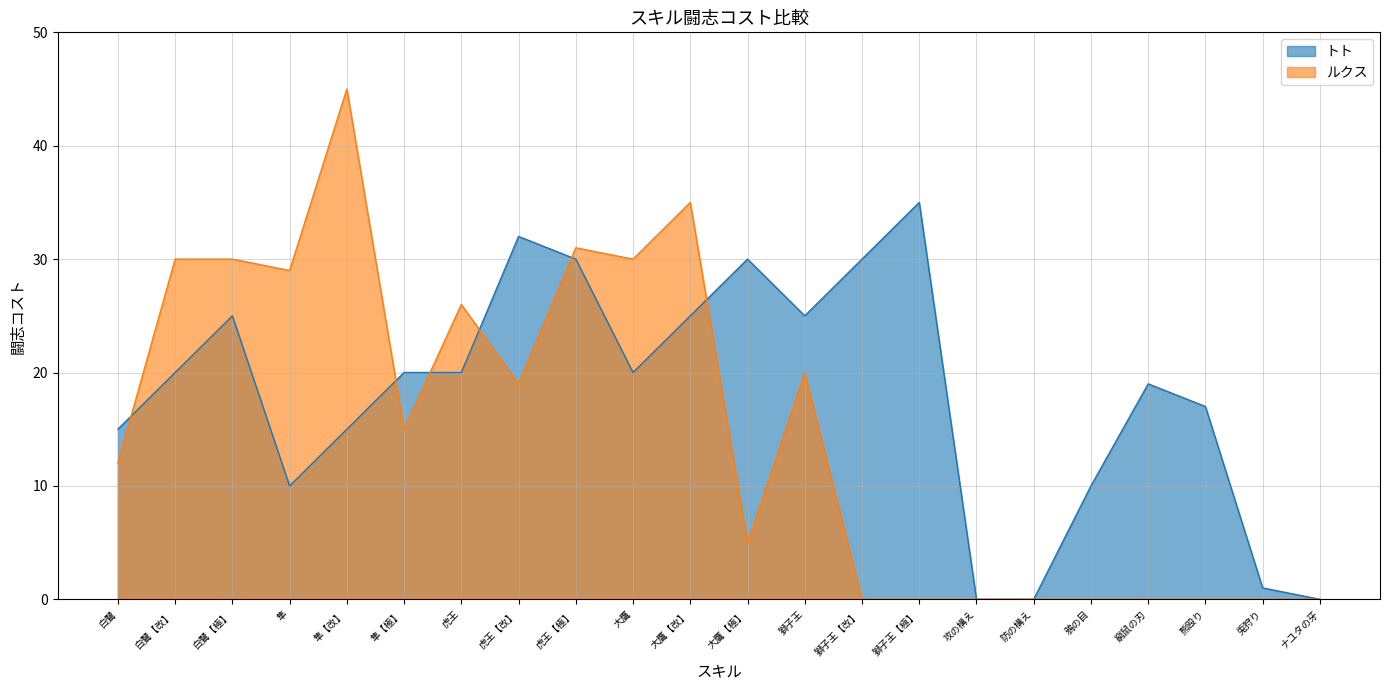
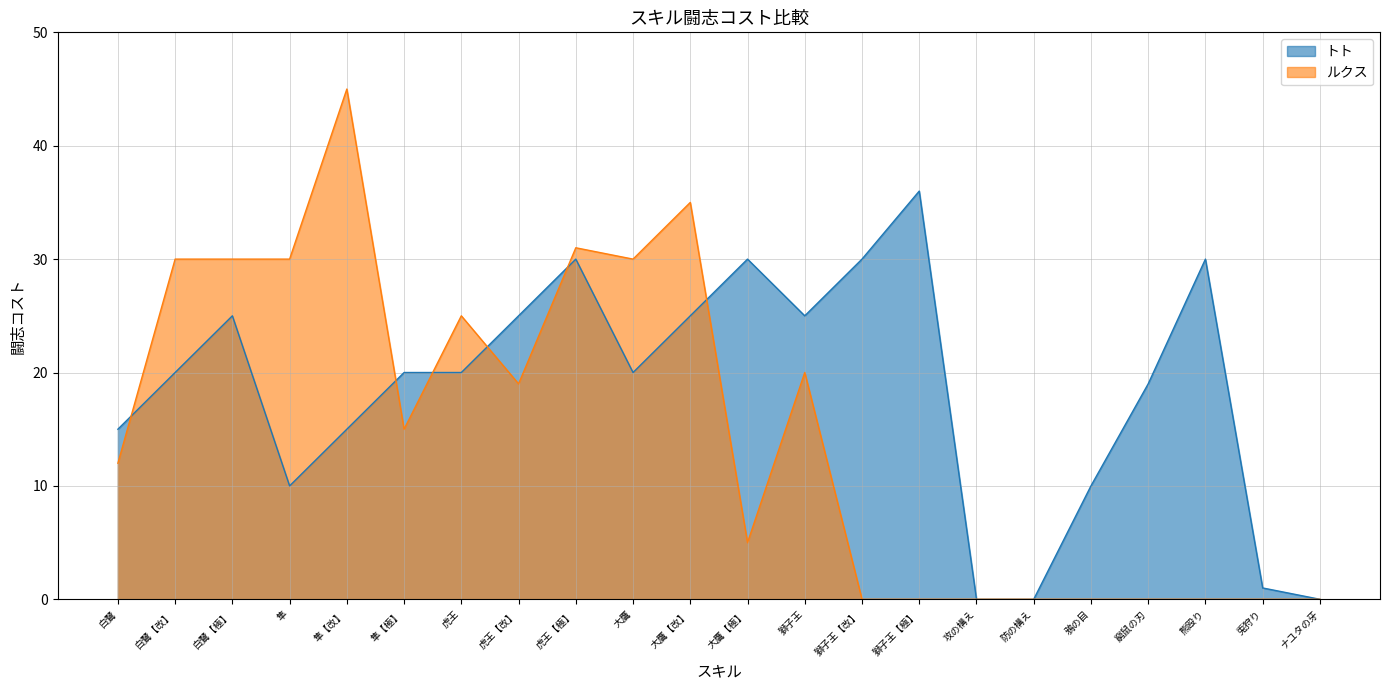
  {
    "トト": {
      "白鷺": 15,
      "白鷺【改】": 20,
      "白鷺【極】": 25,
      "隼": 10,
      "隼【改】": 15,
      "隼【極】": 20,
      "虎王": 20,
-     "虎王【改】": 32,
+     "虎王【改】": 25,
      "虎王【極】": 30,
      "大鷹": 20,
      "大鷹【改】": 25,
      "大鷹【極】": 30,
      "獅子王": 25,
      "獅子王【改】": 30,
-     "獅子王【極】": 35,
+     "獅子王【極】": 36,
      "鴉の目": 10,
      "窮鼠の刃": 19,
-     "熊殴り": 17,
+     "熊殴り": 30,
      "兎狩り": 1
    },
    "ルクス": {
      "白鷺": 12,
      "白鷺【改】": 30,
      "白鷺【極】": 30,
-     "隼": 29,
+     "隼": 30,
      "隼【改】": 45,
      "隼【極】": 15,
-     "虎王": 26,
+     "虎王": 25,
      "虎王【改】": 19,
      "虎王【極】": 31,
      "大鷹": 30,
      "大鷹【改】": 35,
      "大鷹【極】": 5,
      "獅子王": 20,
      "獅子王【改】": 0,
      "獅子王【極】": 0,
      "鴉の目": 0,
      "窮鼠の刃": 0,
      "熊殴り": 0,
      "兎狩り": 0
    }
  }
